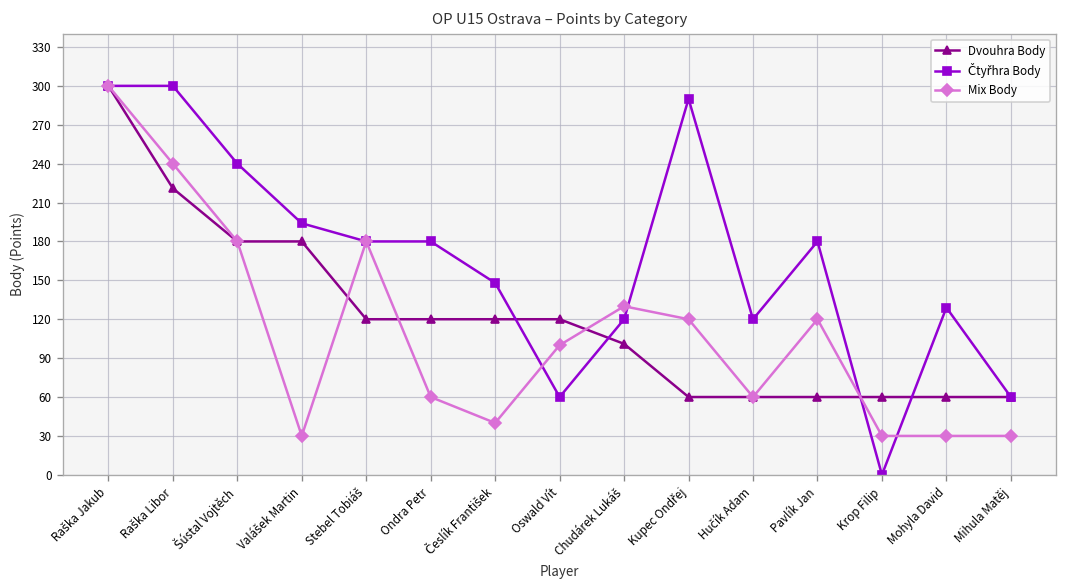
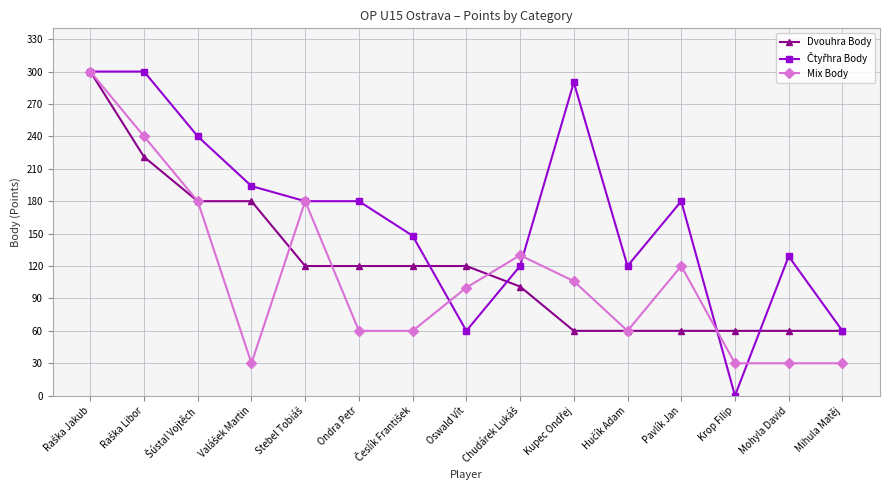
  {
    "Dvouhra Body": {
      "Raška Libor": 221,
      "Valášek Martin": 180,
      "Stebel Tobiáš": 120,
      "Ondra Petr": 120,
      "Česlík František": 120,
      "Oswald Vít": 120,
      "Chudárek Lukáš": 101,
      "Kupec Ondřej": 60,
      "Pavlík Jan": 60,
      "Krop Filip": 60,
      "Mohyla David": 60
    },
    "Čtyřhra Body": {
      "Raška Libor": 300,
      "Šústal Vojtěch": 240,
      "Valášek Martin": 194,
      "Ondra Petr": 180,
      "Česlík František": 148,
      "Oswald Vít": 60,
      "Chudárek Lukáš": 120,
      "Kupec Ondřej": 290,
      "Hučík Adam": 120,
      "Pavlík Jan": 180,
      "Krop Filip": 0,
      "Mohyla David": 129
    },
    "Mix Body": {
      "Raška Libor": 240,
      "Valášek Martin": 30,
      "Ondra Petr": 60,
-     "Česlík František": 40,
+     "Česlík František": 60,
      "Oswald Vít": 100,
      "Chudárek Lukáš": 130,
-     "Kupec Ondřej": 120,
+     "Kupec Ondřej": 106,
      "Pavlík Jan": 120,
      "Krop Filip": 30,
      "Mohyla David": 30,
      "Mihula Matěj": 30
    }
  }
